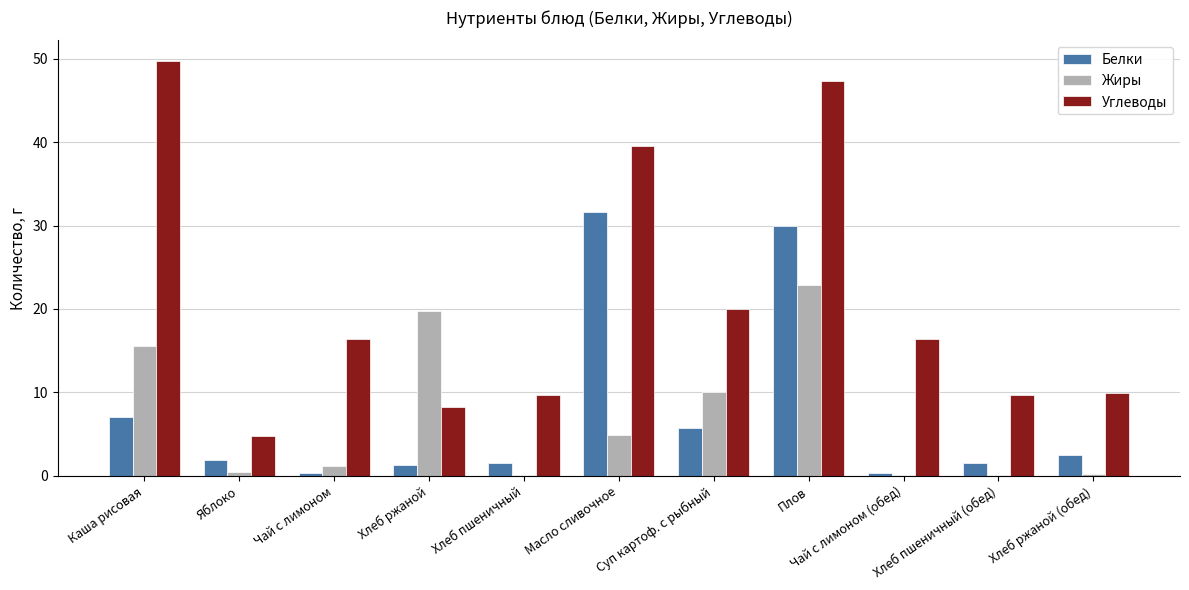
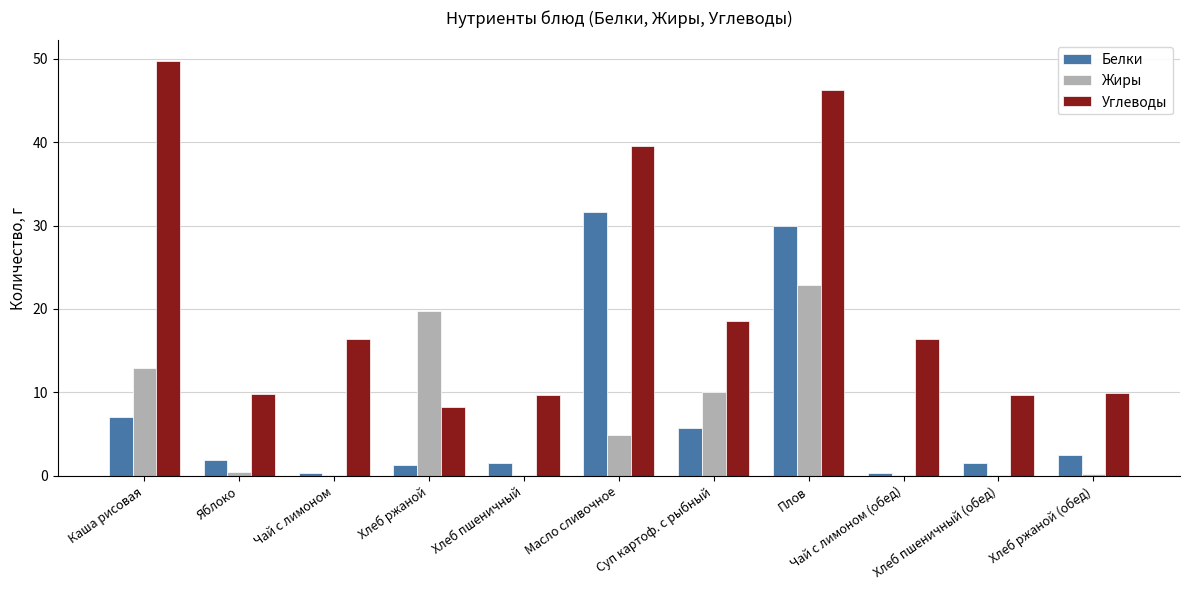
  {
    "Белки": {
      "Каша рисовая": 7,
      "Яблоко": 2,
      "Чай с лимоном": 0,
      "Хлеб ржаной": 1,
      "Хлеб пшеничный": 2,
      "Масло сливочное": 32,
      "Суп картоф. с рыбный": 6,
      "Плов": 30,
      "Чай с лимоном (обед)": 0,
      "Хлеб пшеничный (обед)": 2,
      "Хлеб ржаной (обед)": 3
    },
    "Жиры": {
-     "Каша рисовая": 16,
+     "Каша рисовая": 13,
      "Яблоко": 0,
-     "Чай с лимоном": 1,
+     "Чай с лимоном": 0,
      "Хлеб ржаной": 20,
      "Масло сливочное": 5,
      "Суп картоф. с рыбный": 10,
      "Плов": 23
    },
    "Углеводы": {
      "Каша рисовая": 50,
-     "Яблоко": 5,
+     "Яблоко": 10,
      "Чай с лимоном": 16,
      "Хлеб ржаной": 8,
      "Хлеб пшеничный": 10,
      "Масло сливочное": 40,
-     "Суп картоф. с рыбный": 20,
-     "Плов": 47,
+     "Суп картоф. с рыбный": 19,
+     "Плов": 46,
      "Чай с лимоном (обед)": 16,
      "Хлеб пшеничный (обед)": 10,
      "Хлеб ржаной (обед)": 10
    }
  }
